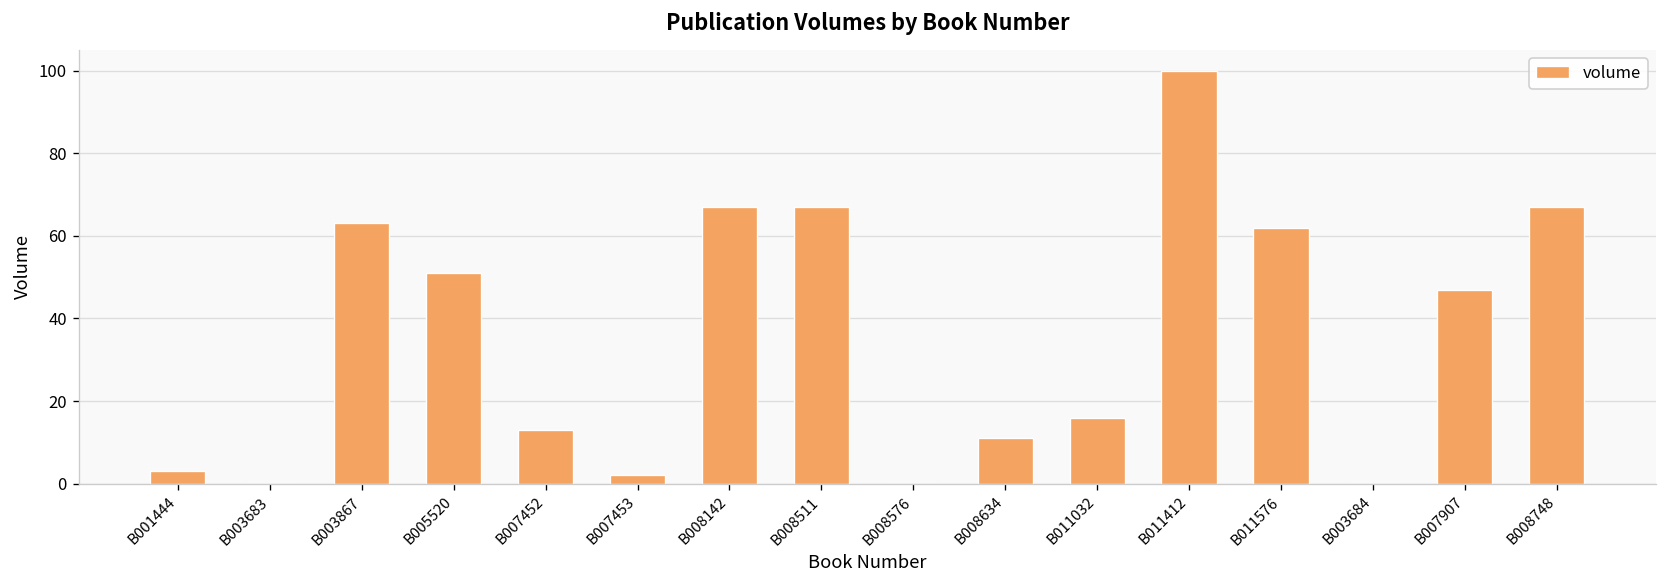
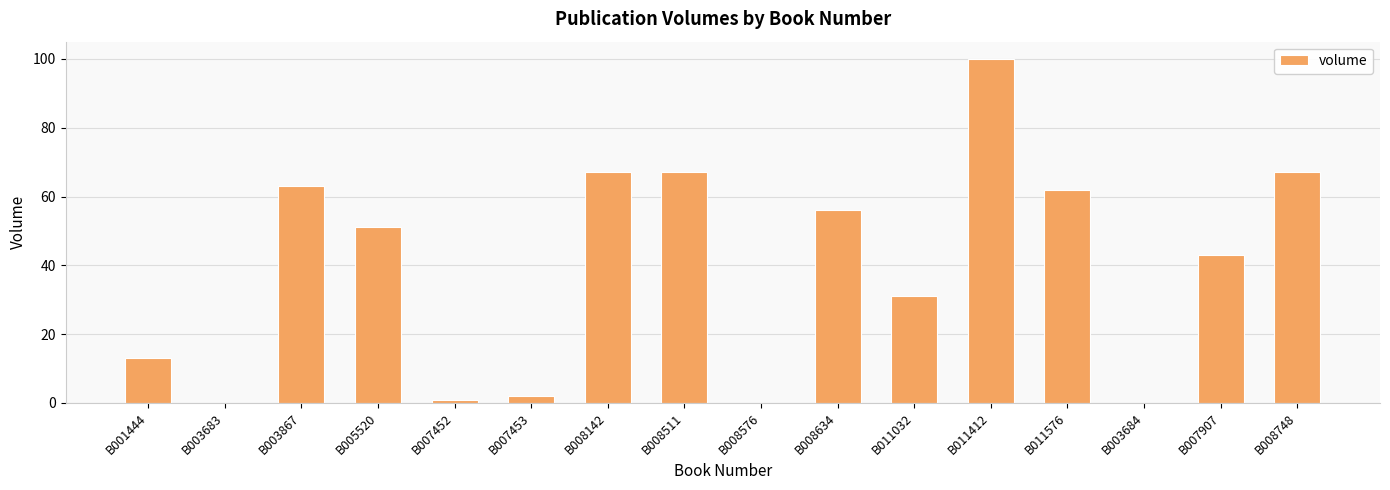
  {
-   "B001444": 3,
+   "B001444": 13,
    "B003683": 0,
    "B003867": 63,
    "B005520": 51,
-   "B007452": 13,
+   "B007452": 1,
    "B007453": 2,
    "B008142": 67,
    "B008511": 67,
    "B008576": 0,
-   "B008634": 11,
-   "B011032": 16,
+   "B008634": 56,
+   "B011032": 31,
    "B011412": 100,
    "B011576": 62,
    "B003684": 0,
-   "B007907": 47,
+   "B007907": 43,
    "B008748": 67
  }
